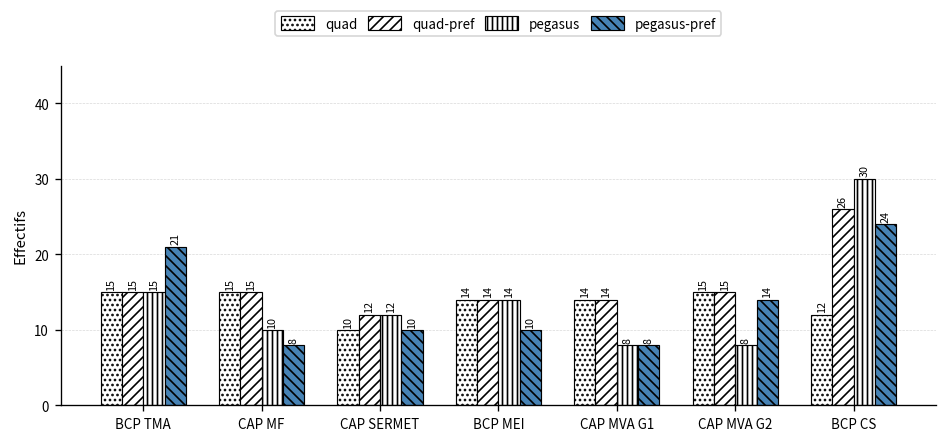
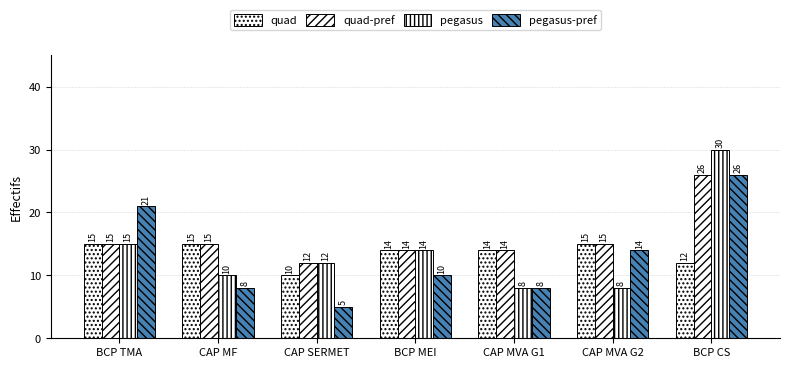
  {
    "pegasus-pref": {
      "BCP TMA": 21,
      "CAP MF": 8,
-     "CAP SERMET": 10,
+     "CAP SERMET": 5,
      "BCP MEI": 10,
      "CAP MVA G1": 8,
      "CAP MVA G2": 14,
-     "BCP CS": 24
+     "BCP CS": 26
    }
  }
